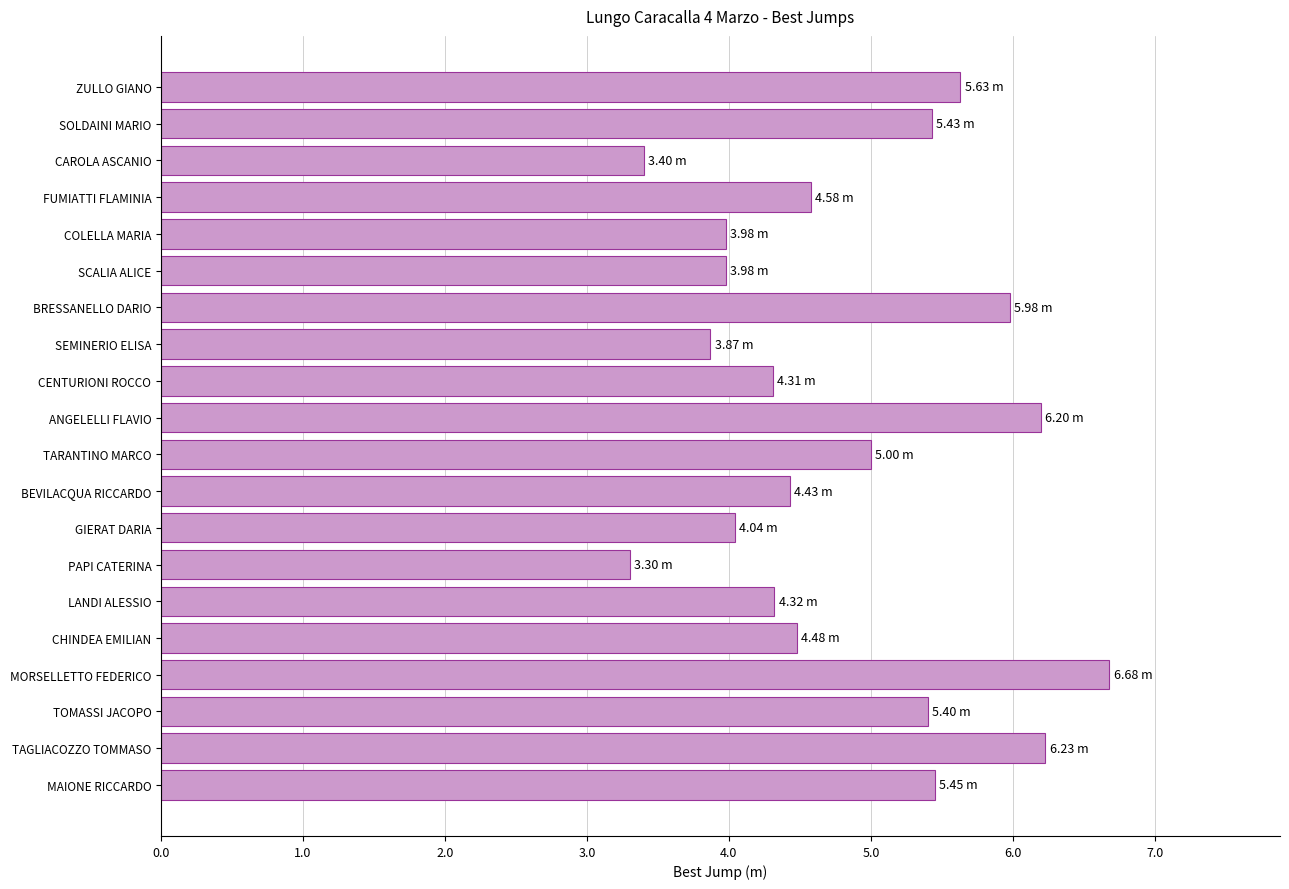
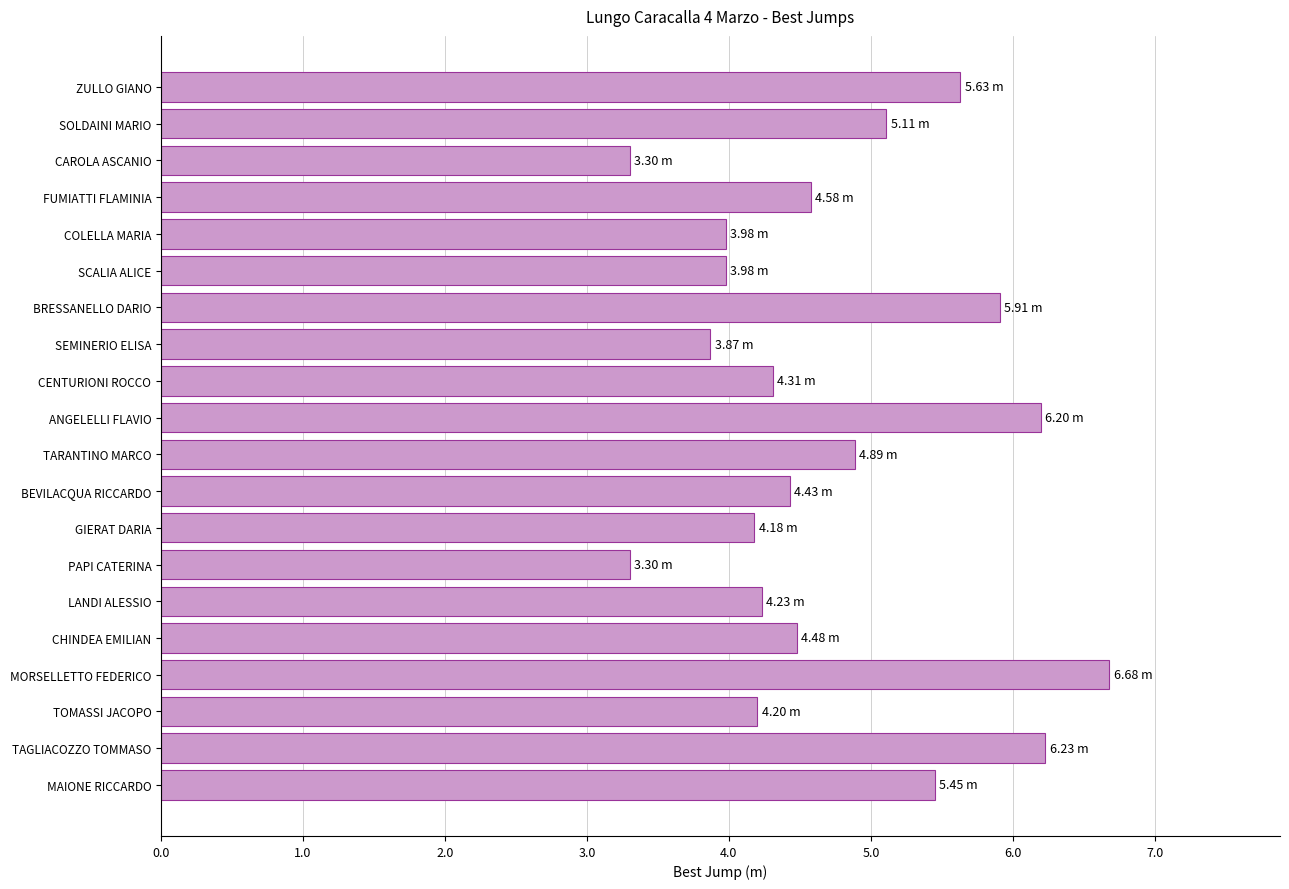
  {
    "ZULLO GIANO": 5.63,
-   "SOLDAINI MARIO": 5.43,
-   "CAROLA ASCANIO": 3.40,
+   "SOLDAINI MARIO": 5.11,
+   "CAROLA ASCANIO": 3.30,
    "FUMIATTI FLAMINIA": 4.58,
    "COLELLA MARIA": 3.98,
    "SCALIA ALICE": 3.98,
-   "BRESSANELLO DARIO": 5.98,
+   "BRESSANELLO DARIO": 5.91,
    "SEMINERIO ELISA": 3.87,
    "CENTURIONI ROCCO": 4.31,
    "ANGELELLI FLAVIO": 6.20,
-   "TARANTINO MARCO": 5.00,
+   "TARANTINO MARCO": 4.89,
    "BEVILACQUA RICCARDO": 4.43,
-   "GIERAT DARIA": 4.04,
+   "GIERAT DARIA": 4.18,
    "PAPI CATERINA": 3.30,
-   "LANDI ALESSIO": 4.32,
+   "LANDI ALESSIO": 4.23,
    "CHINDEA EMILIAN": 4.48,
    "MORSELLETTO FEDERICO": 6.68,
-   "TOMASSI JACOPO": 5.40,
+   "TOMASSI JACOPO": 4.20,
    "TAGLIACOZZO TOMMASO": 6.23,
    "MAIONE RICCARDO": 5.45
  }
